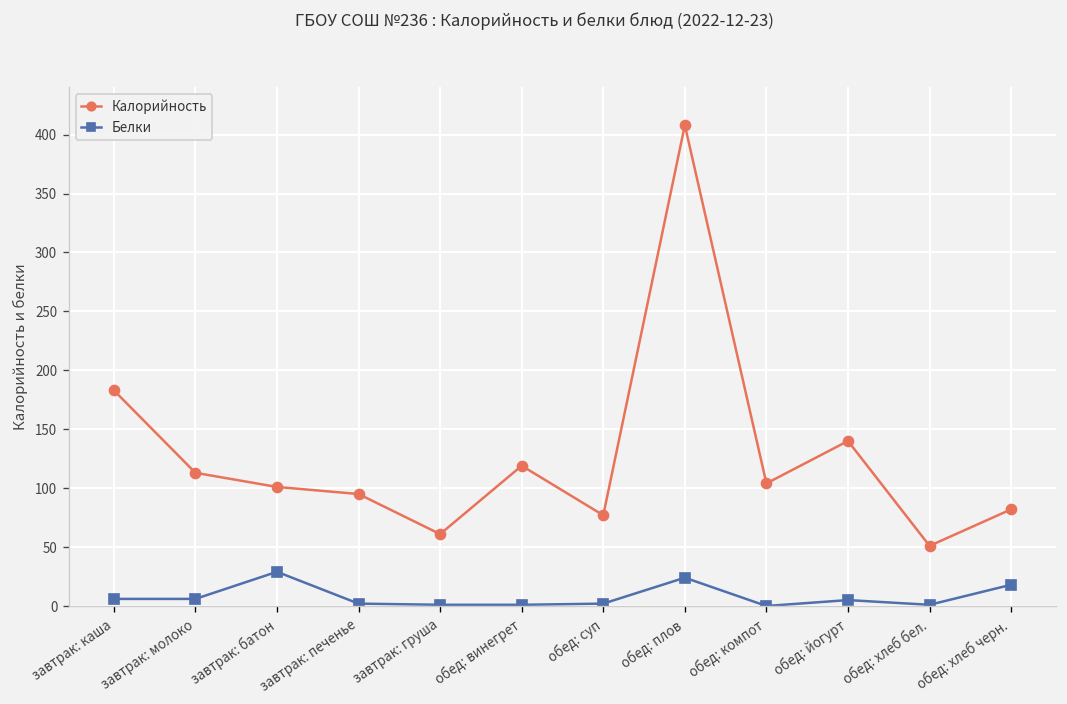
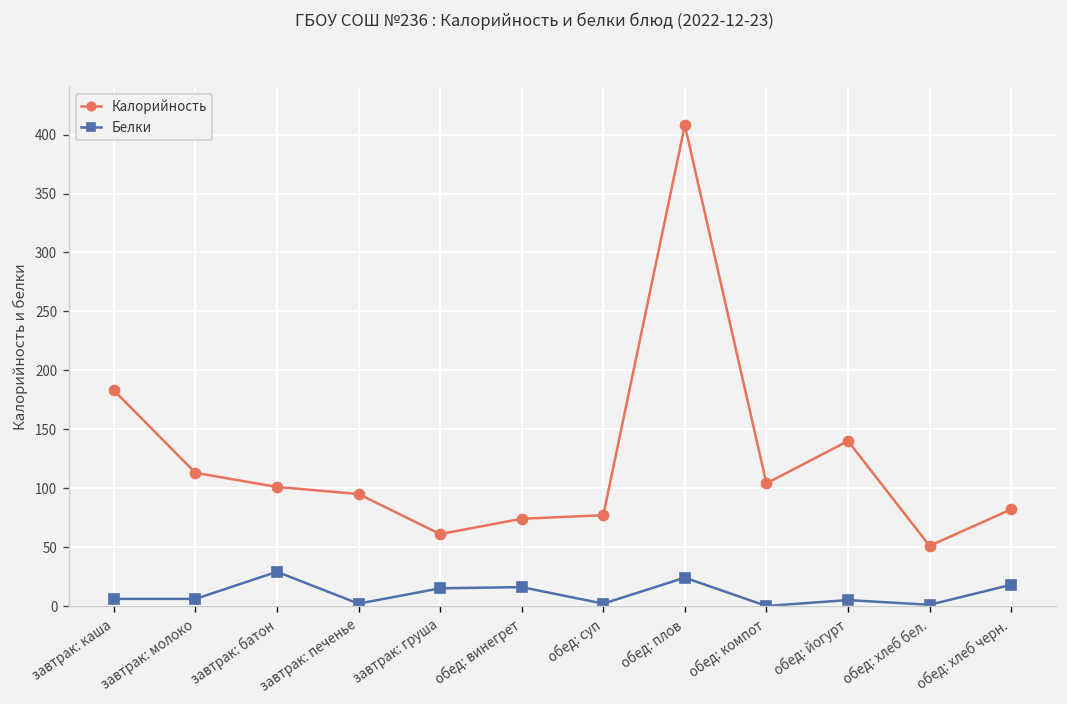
  {
    "Калорийность": {
      "завтрак: каша": 180,
      "завтрак: молоко": 110,
      "завтрак: батон": 100,
      "завтрак: печенье": 100,
      "завтрак: груша": 60,
-     "обед: винегрет": 120,
+     "обед: винегрет": 70,
      "обед: суп": 80,
      "обед: плов": 410,
      "обед: компот": 100,
      "обед: йогурт": 140,
      "обед: хлеб бел.": 50,
      "обед: хлеб черн.": 80
    },
    "Белки": {
      "завтрак: каша": 10,
      "завтрак: молоко": 10,
      "завтрак: батон": 30,
      "завтрак: печенье": 0,
-     "завтрак: груша": 0,
-     "обед: винегрет": 0,
+     "завтрак: груша": 20,
+     "обед: винегрет": 20,
      "обед: суп": 0,
      "обед: плов": 20,
      "обед: компот": 0,
      "обед: йогурт": 10,
      "обед: хлеб бел.": 0,
      "обед: хлеб черн.": 20
    }
  }
